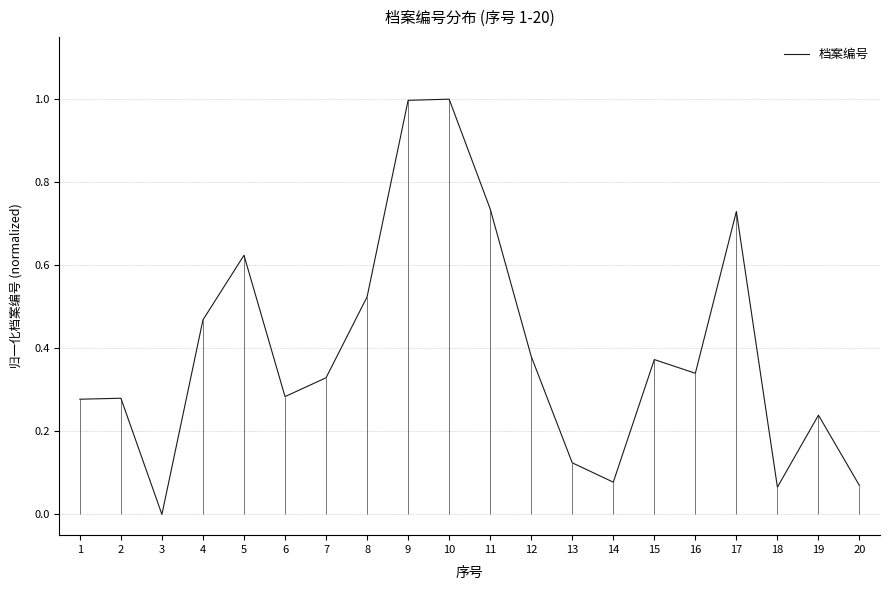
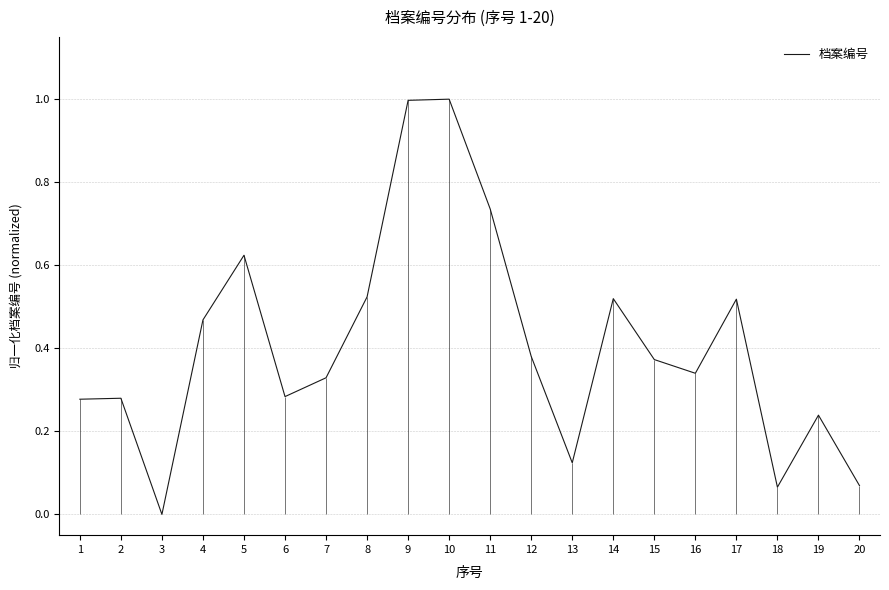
  {
    "1": 0.28,
    "2": 0.28,
    "3": 0.00,
    "4": 0.47,
    "5": 0.62,
    "6": 0.28,
    "7": 0.33,
    "8": 0.52,
    "9": 1.00,
    "10": 1.00,
    "11": 0.74,
    "12": 0.38,
    "13": 0.12,
-   "14": 0.08,
+   "14": 0.52,
    "15": 0.37,
    "16": 0.34,
-   "17": 0.73,
+   "17": 0.52,
    "18": 0.07,
    "19": 0.24,
    "20": 0.07
  }
